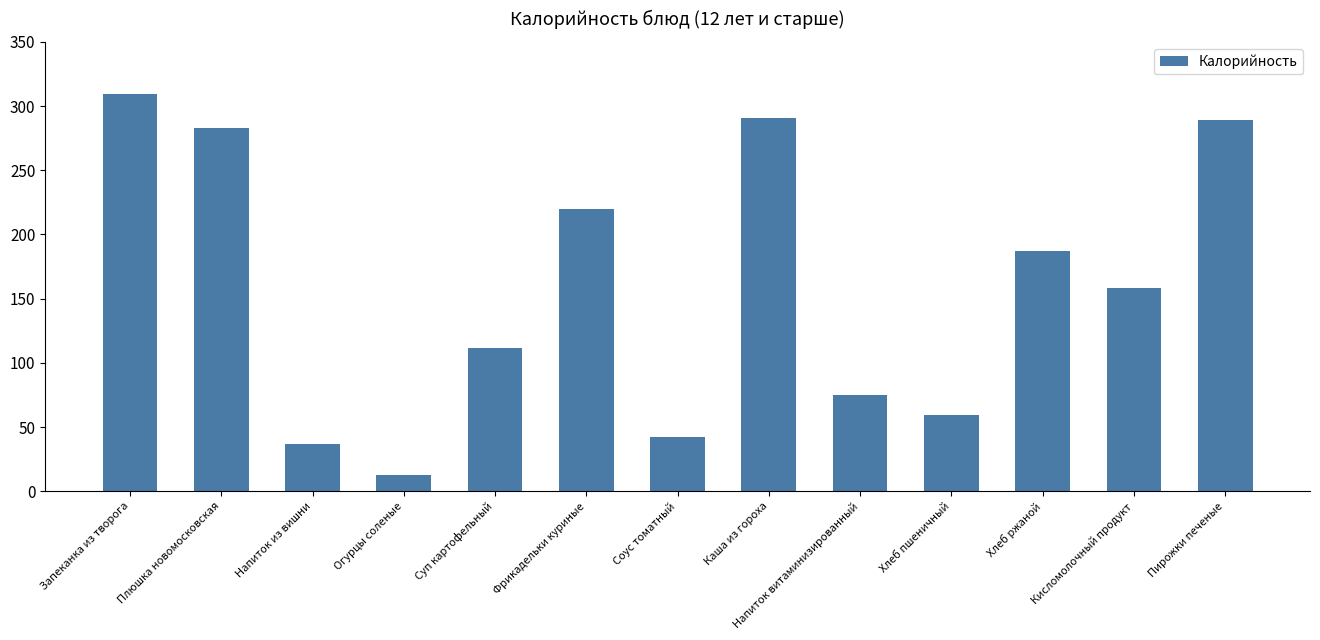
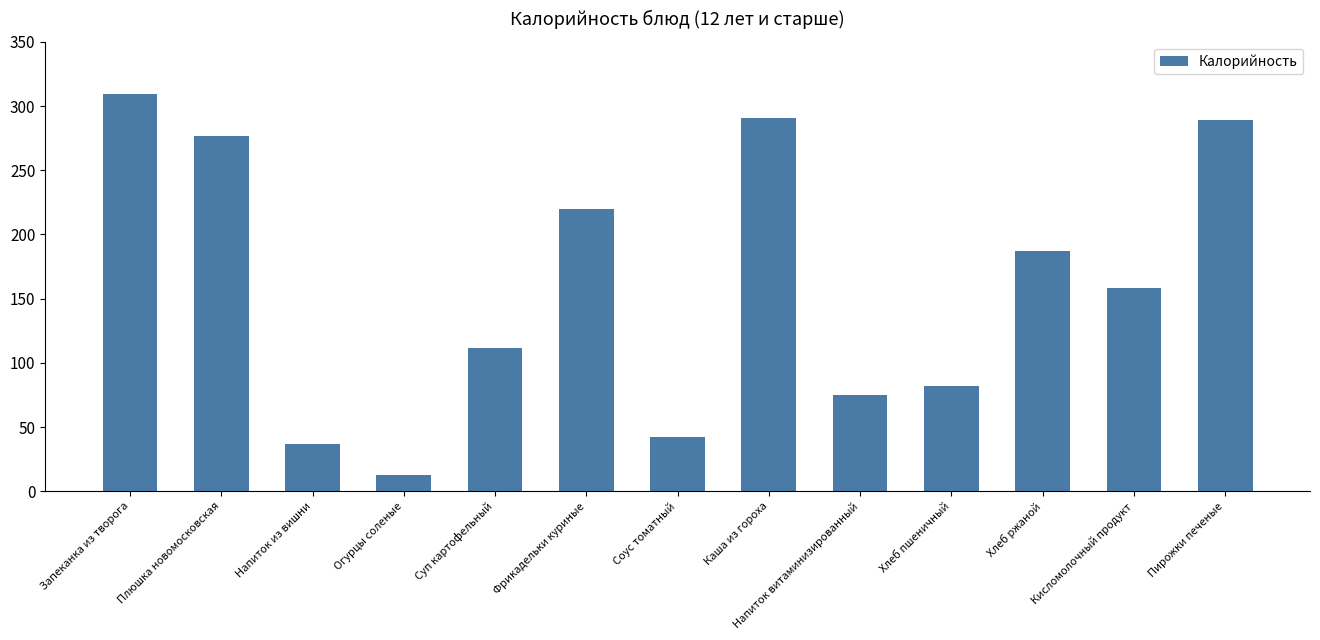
  {
    "Запеканка из творога": 309,
-   "Плюшка новомосковская": 283,
+   "Плюшка новомосковская": 277,
    "Напиток из вишни": 37,
    "Огурцы соленые": 13,
    "Суп картофельный": 112,
    "Фрикадельки куриные": 220,
    "Соус томатный": 42,
    "Каша из гороха": 291,
    "Напиток витаминизированный": 75,
-   "Хлеб пшеничный": 60,
+   "Хлеб пшеничный": 82,
    "Хлеб ржаной": 187,
    "Кисломолочный продукт": 158,
    "Пирожки печеные": 290
  }
